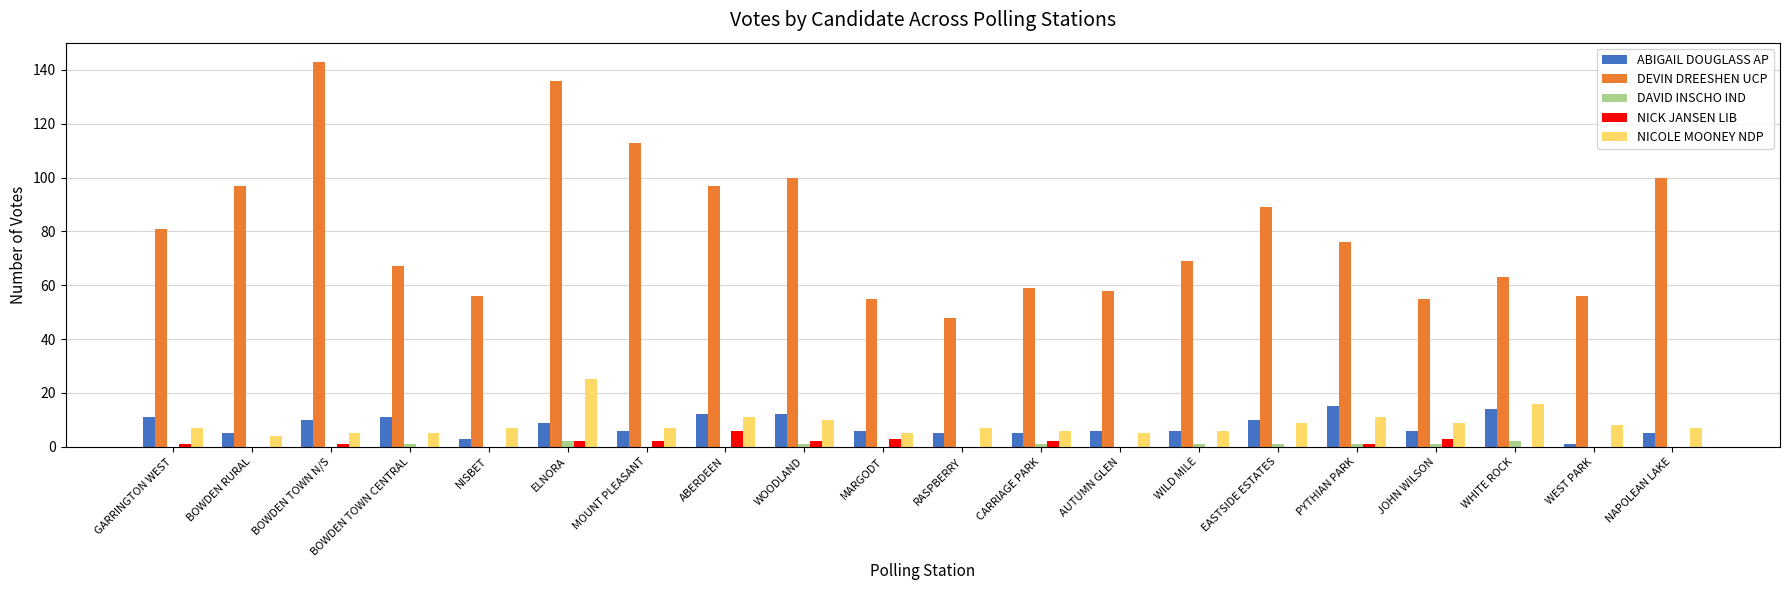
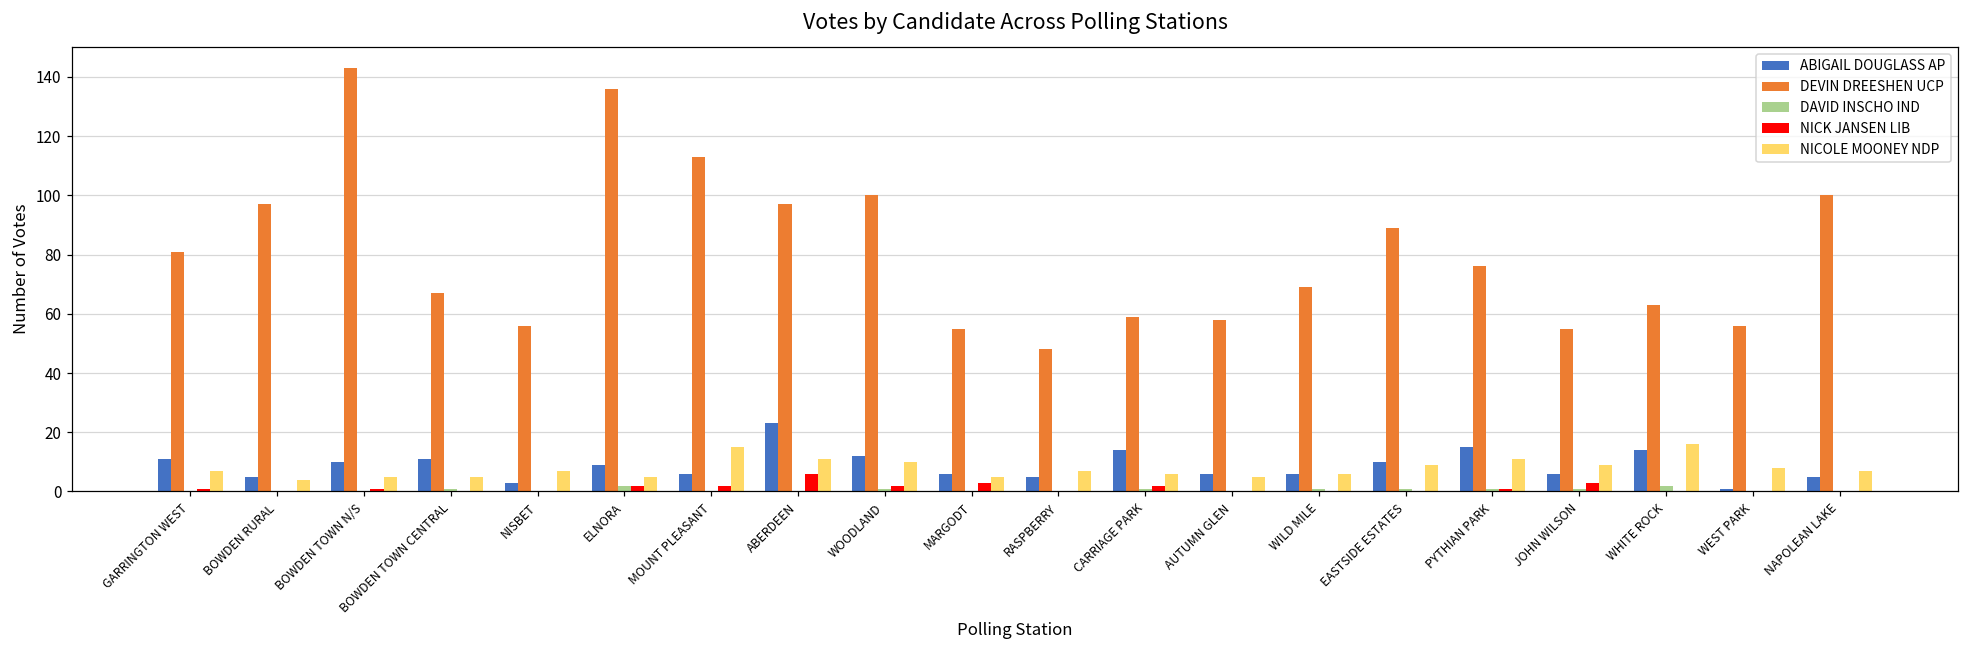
  {
    "ABIGAIL DOUGLASS AP": {
      "GARRINGTON WEST": 11,
      "BOWDEN RURAL": 5,
      "BOWDEN TOWN N/S": 10,
      "BOWDEN TOWN CENTRAL": 11,
      "NISBET": 3,
      "ELNORA": 9,
      "MOUNT PLEASANT": 6,
-     "ABERDEEN": 12,
+     "ABERDEEN": 23,
      "WOODLAND": 12,
      "MARGODT": 6,
      "RASPBERRY": 5,
-     "CARRIAGE PARK": 5,
+     "CARRIAGE PARK": 14,
      "AUTUMN GLEN": 6,
      "WILD MILE": 6,
      "EASTSIDE ESTATES": 10,
      "PYTHIAN PARK": 15,
      "JOHN WILSON": 6,
      "WHITE ROCK": 14,
      "WEST PARK": 1,
      "NAPOLEAN LAKE": 5
    },
    "DEVIN DREESHEN UCP": {
      "GARRINGTON WEST": 81,
      "BOWDEN RURAL": 97,
      "BOWDEN TOWN N/S": 143,
      "BOWDEN TOWN CENTRAL": 67,
      "NISBET": 56,
      "ELNORA": 136,
      "MOUNT PLEASANT": 113,
      "ABERDEEN": 97,
      "WOODLAND": 100,
      "MARGODT": 55,
      "RASPBERRY": 48,
      "CARRIAGE PARK": 59,
      "AUTUMN GLEN": 58,
      "WILD MILE": 69,
      "EASTSIDE ESTATES": 89,
      "PYTHIAN PARK": 76,
      "JOHN WILSON": 55,
      "WHITE ROCK": 63,
      "WEST PARK": 56,
      "NAPOLEAN LAKE": 100
    },
    "DAVID INSCHO IND": {
      "GARRINGTON WEST": 0,
      "BOWDEN RURAL": 0,
      "BOWDEN TOWN N/S": 0,
      "BOWDEN TOWN CENTRAL": 1,
      "NISBET": 0,
      "ELNORA": 2,
      "MOUNT PLEASANT": 0,
      "ABERDEEN": 0,
      "WOODLAND": 1,
      "MARGODT": 0,
      "RASPBERRY": 0,
      "CARRIAGE PARK": 1,
      "AUTUMN GLEN": 0,
      "WILD MILE": 1,
      "EASTSIDE ESTATES": 1,
      "PYTHIAN PARK": 1,
      "JOHN WILSON": 1,
      "WHITE ROCK": 2,
      "WEST PARK": 0,
      "NAPOLEAN LAKE": 0
    },
    "NICK JANSEN LIB": {
      "GARRINGTON WEST": 1,
      "BOWDEN RURAL": 0,
      "BOWDEN TOWN N/S": 1,
      "BOWDEN TOWN CENTRAL": 0,
      "NISBET": 0,
      "ELNORA": 2,
      "MOUNT PLEASANT": 2,
      "ABERDEEN": 6,
      "WOODLAND": 2,
      "MARGODT": 3,
      "RASPBERRY": 0,
      "CARRIAGE PARK": 2,
      "AUTUMN GLEN": 0,
      "WILD MILE": 0,
      "EASTSIDE ESTATES": 0,
      "PYTHIAN PARK": 1,
      "JOHN WILSON": 3,
      "WHITE ROCK": 0,
      "WEST PARK": 0,
      "NAPOLEAN LAKE": 0
    },
    "NICOLE MOONEY NDP": {
      "GARRINGTON WEST": 7,
      "BOWDEN RURAL": 4,
      "BOWDEN TOWN N/S": 5,
      "BOWDEN TOWN CENTRAL": 5,
      "NISBET": 7,
-     "ELNORA": 25,
-     "MOUNT PLEASANT": 7,
+     "ELNORA": 5,
+     "MOUNT PLEASANT": 15,
      "ABERDEEN": 11,
      "WOODLAND": 10,
      "MARGODT": 5,
      "RASPBERRY": 7,
      "CARRIAGE PARK": 6,
      "AUTUMN GLEN": 5,
      "WILD MILE": 6,
      "EASTSIDE ESTATES": 9,
      "PYTHIAN PARK": 11,
      "JOHN WILSON": 9,
      "WHITE ROCK": 16,
      "WEST PARK": 8,
      "NAPOLEAN LAKE": 7
    }
  }
